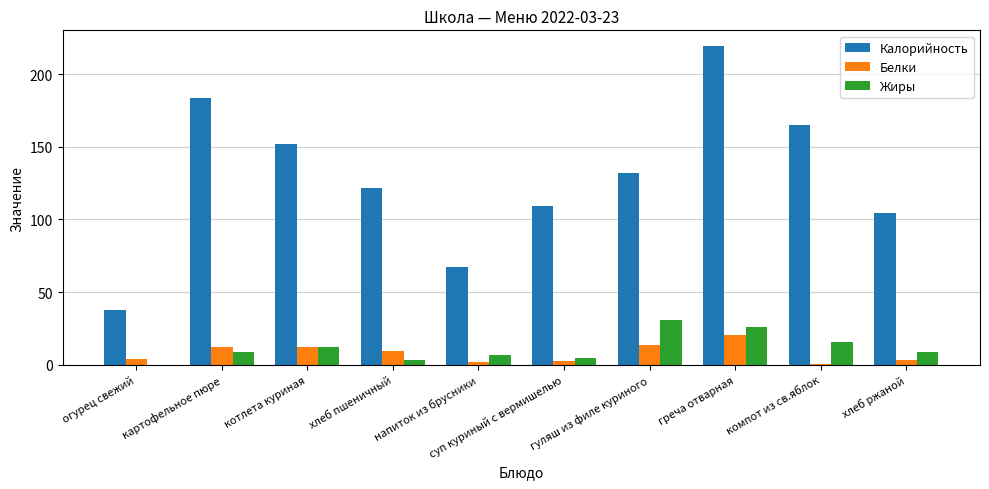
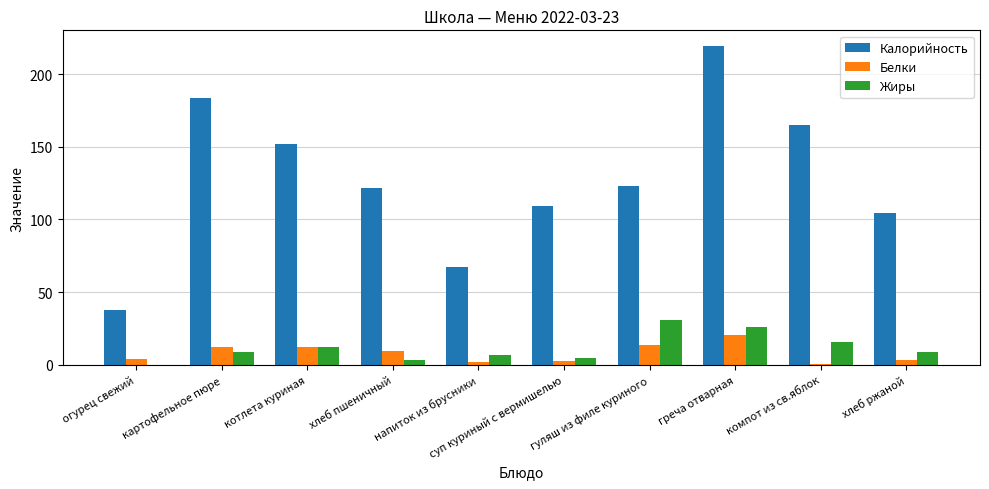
  {
    "Калорийность": {
      "огурец свежий": 38,
      "картофельное пюре": 184,
      "котлета куриная": 152,
      "хлеб пшеничный": 122,
      "напиток из брусники": 67,
      "суп куриный с вермишелью": 109,
-     "гуляш из филе куриного": 132,
+     "гуляш из филе куриного": 123,
      "греча отварная": 219,
      "компот из св.яблок": 165,
      "хлеб ржаной": 105
    },
    "Белки": {
      "огурец свежий": 4,
      "картофельное пюре": 12,
      "котлета куриная": 12,
      "хлеб пшеничный": 9,
      "напиток из брусники": 2,
      "суп куриный с вермишелью": 3,
      "гуляш из филе куриного": 14,
      "греча отварная": 21,
      "хлеб ржаной": 3
    },
    "Жиры": {
      "огурец свежий": 0,
      "картофельное пюре": 9,
      "котлета куриная": 12,
      "хлеб пшеничный": 3,
      "напиток из брусники": 7,
      "суп куриный с вермишелью": 5,
      "гуляш из филе куриного": 31,
      "греча отварная": 26,
      "компот из св.яблок": 15,
      "хлеб ржаной": 9
    }
  }
